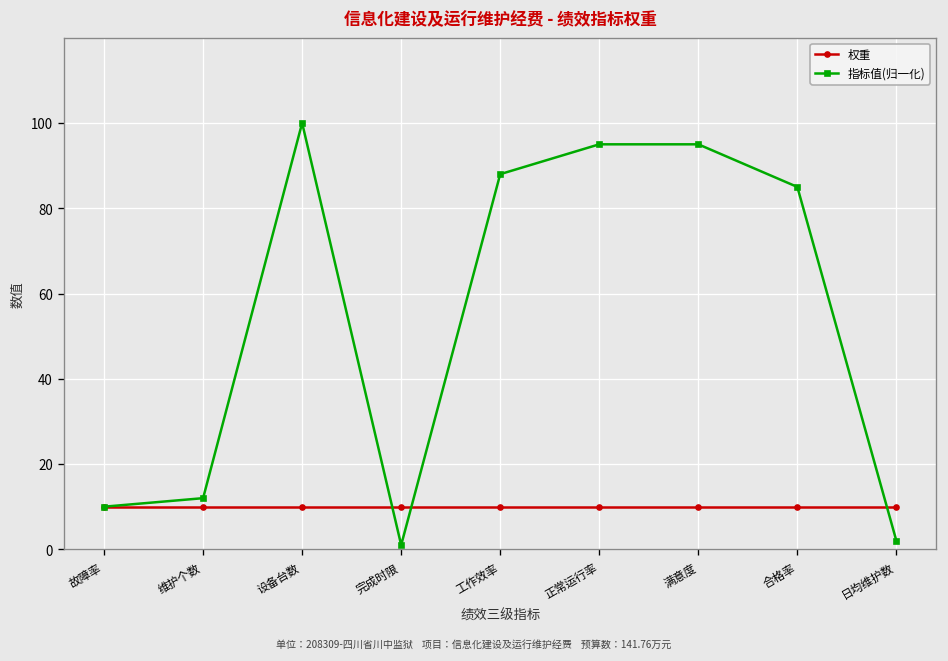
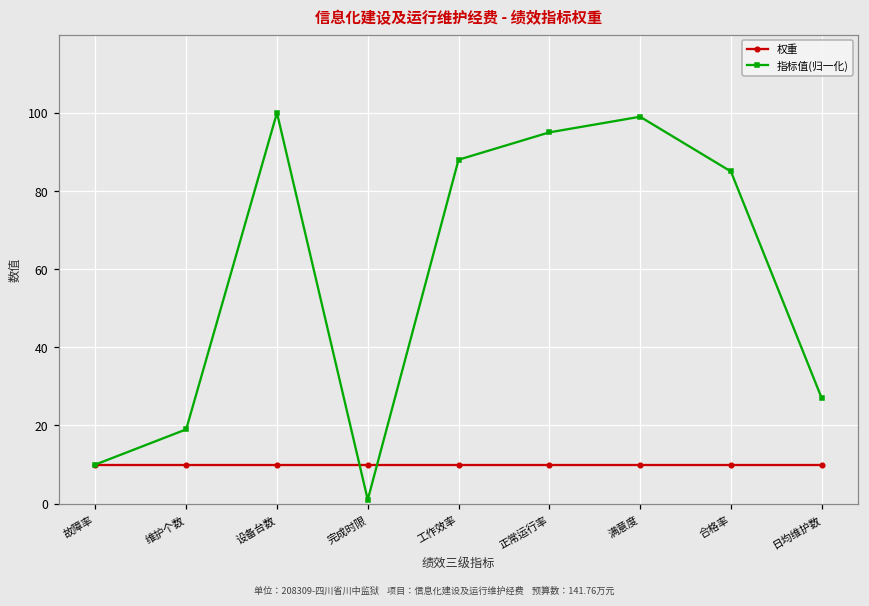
  {
    "权重": {
      "维护个数": 10,
      "设备台数": 10,
      "完成时限": 10,
      "工作效率": 10,
      "正常运行率": 10,
      "满意度": 10,
      "合格率": 10,
      "日均维护数": 10
    },
    "指标值(归一化)": {
-     "维护个数": 12,
+     "维护个数": 19,
      "设备台数": 100,
      "完成时限": 1,
      "工作效率": 88,
      "正常运行率": 95,
-     "满意度": 95,
+     "满意度": 99,
      "合格率": 85,
-     "日均维护数": 2
+     "日均维护数": 27
    }
  }
